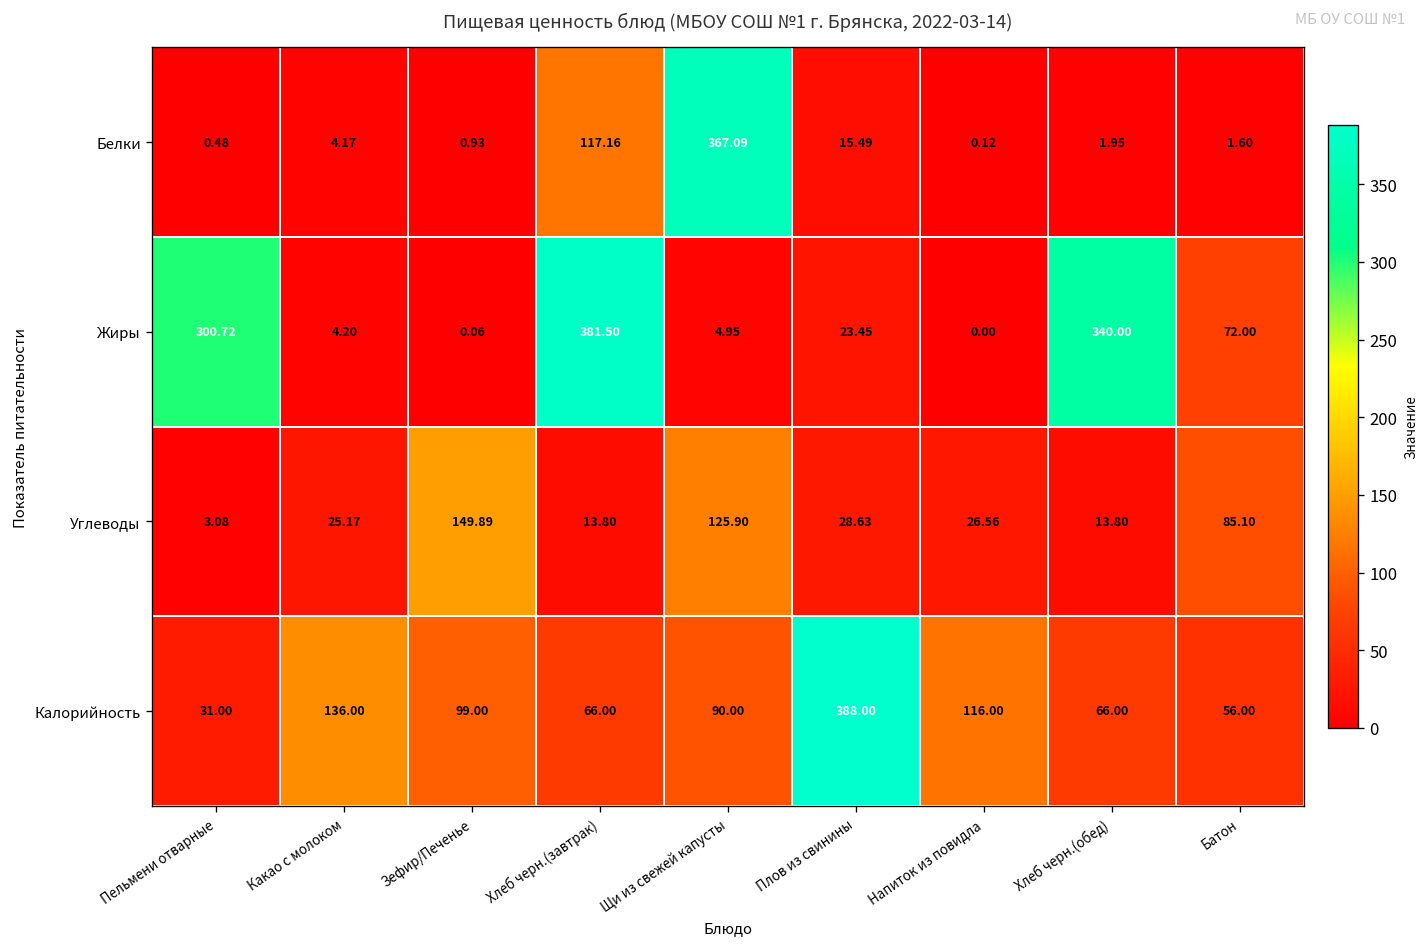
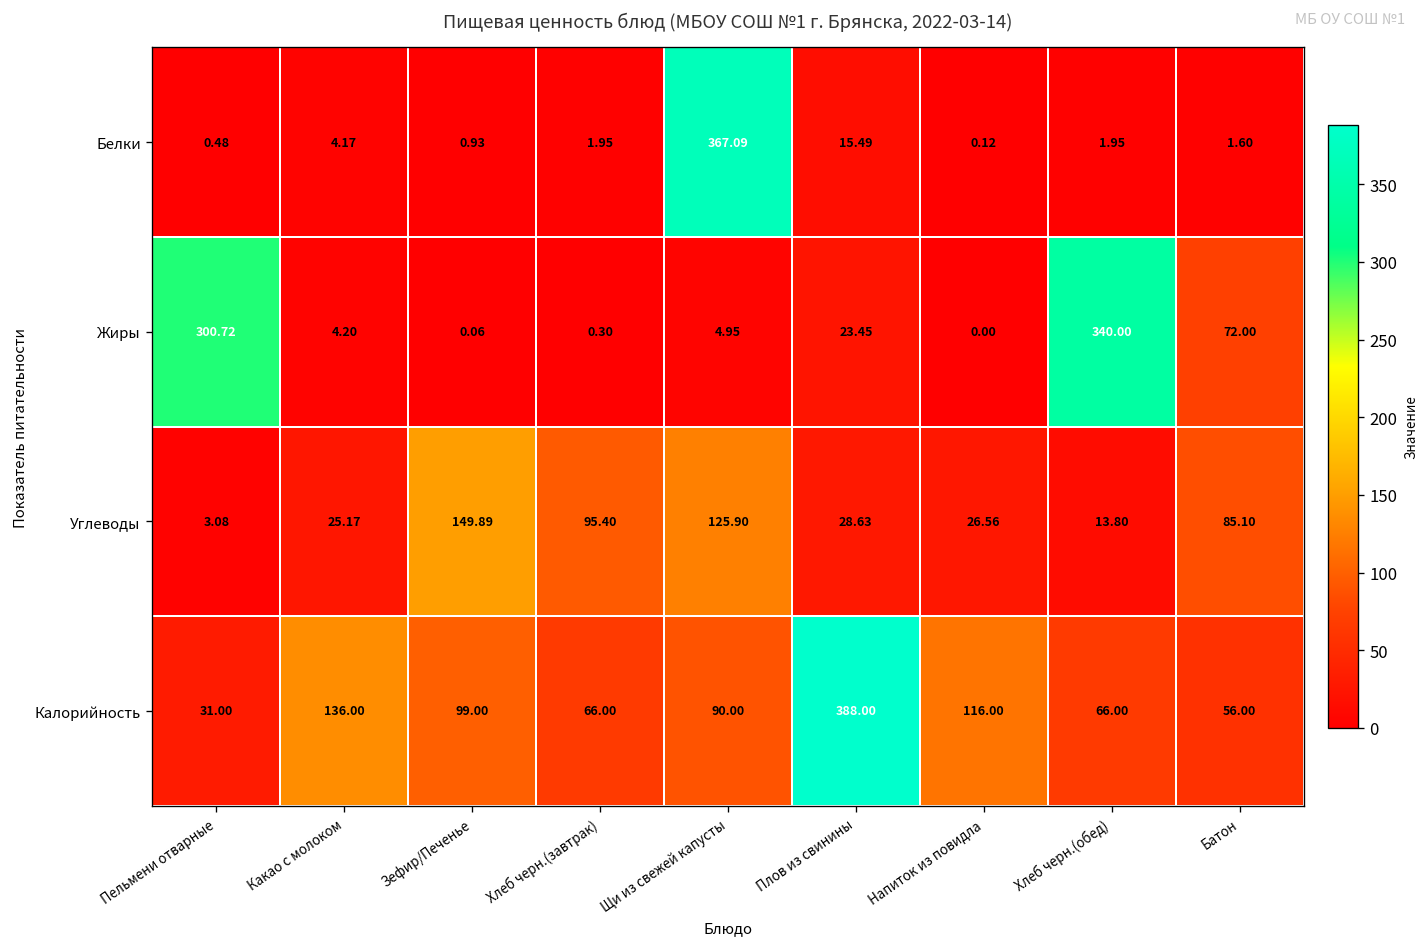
  {
    "Белки": {
      "Пельмени отварные": 0.48,
      "Какао с молоком": 4.17,
      "Зефир/Печенье": 0.93,
-     "Хлеб черн.(завтрак)": 117.16,
+     "Хлеб черн.(завтрак)": 1.95,
      "Щи из свежей капусты": 367.09,
      "Плов из свинины": 15.49,
      "Напиток из повидла": 0.12,
      "Хлеб черн.(обед)": 1.95,
      "Батон": 1.60
    },
    "Жиры": {
      "Пельмени отварные": 300.72,
      "Какао с молоком": 4.20,
      "Зефир/Печенье": 0.06,
-     "Хлеб черн.(завтрак)": 381.50,
+     "Хлеб черн.(завтрак)": 0.30,
      "Щи из свежей капусты": 4.95,
      "Плов из свинины": 23.45,
      "Напиток из повидла": 0.00,
      "Хлеб черн.(обед)": 340.00,
      "Батон": 72.00
    },
    "Углеводы": {
      "Пельмени отварные": 3.08,
      "Какао с молоком": 25.17,
      "Зефир/Печенье": 149.89,
-     "Хлеб черн.(завтрак)": 13.80,
+     "Хлеб черн.(завтрак)": 95.40,
      "Щи из свежей капусты": 125.90,
      "Плов из свинины": 28.63,
      "Напиток из повидла": 26.56,
      "Хлеб черн.(обед)": 13.80,
      "Батон": 85.10
    },
    "Калорийность": {
      "Пельмени отварные": 31.00,
      "Какао с молоком": 136.00,
      "Зефир/Печенье": 99.00,
      "Хлеб черн.(завтрак)": 66.00,
      "Щи из свежей капусты": 90.00,
      "Плов из свинины": 388.00,
      "Напиток из повидла": 116.00,
      "Хлеб черн.(обед)": 66.00,
      "Батон": 56.00
    }
  }
